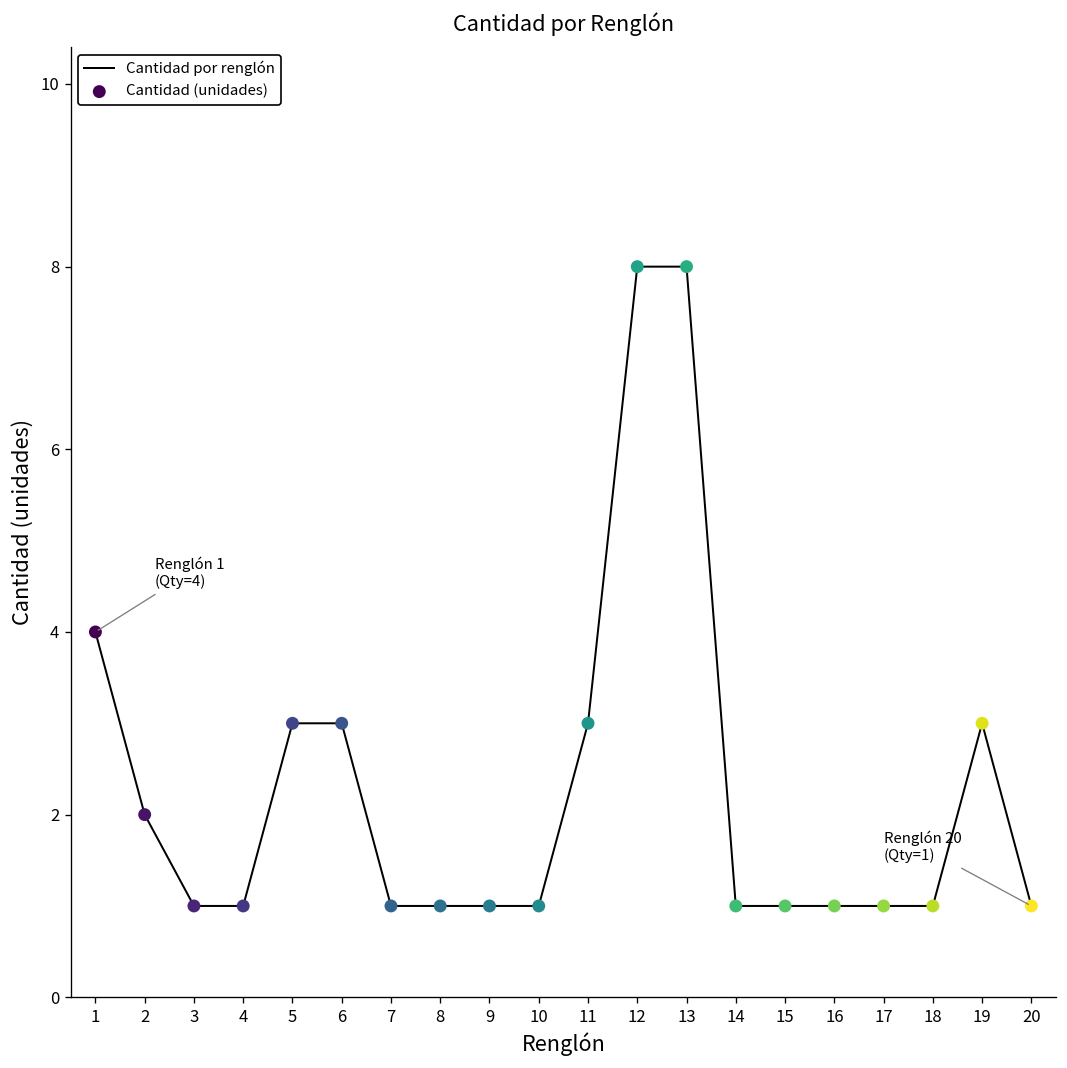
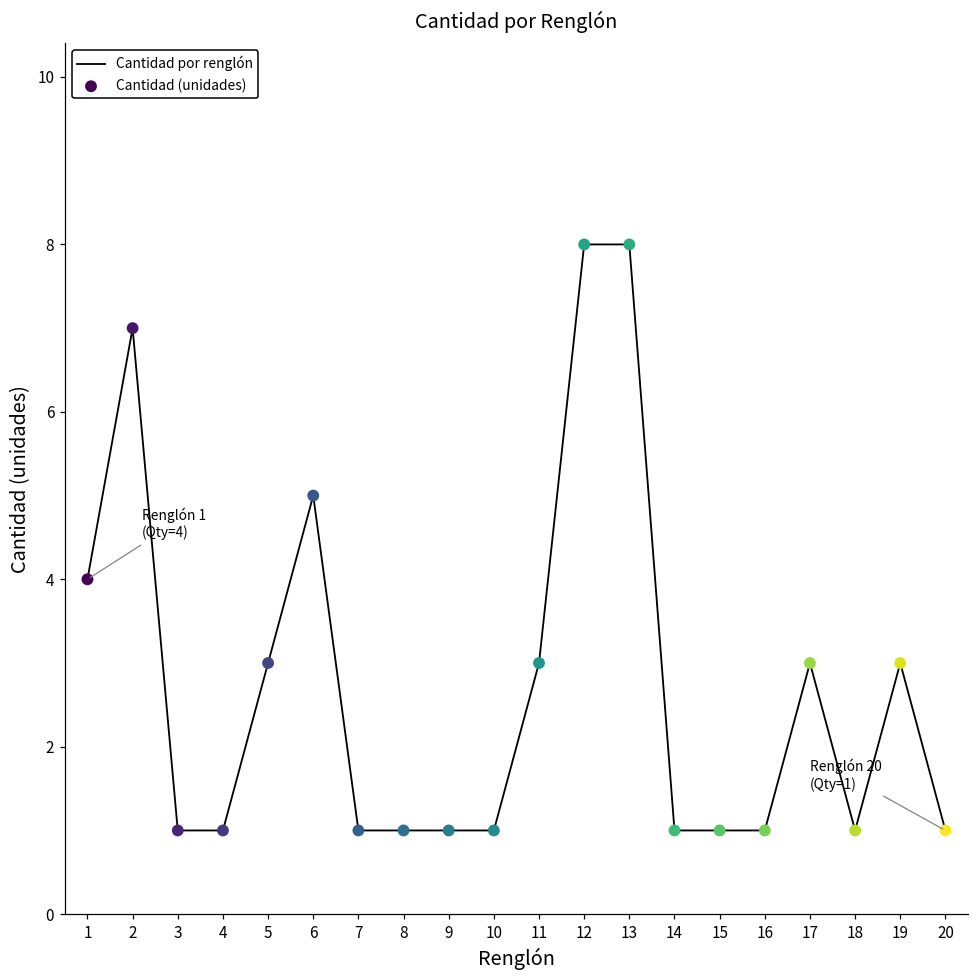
  {
    "Cantidad por renglón": {
-     "2": 2,
-     "6": 3,
-     "17": 1
+     "2": 7,
+     "6": 5,
+     "17": 3
    }
  }
